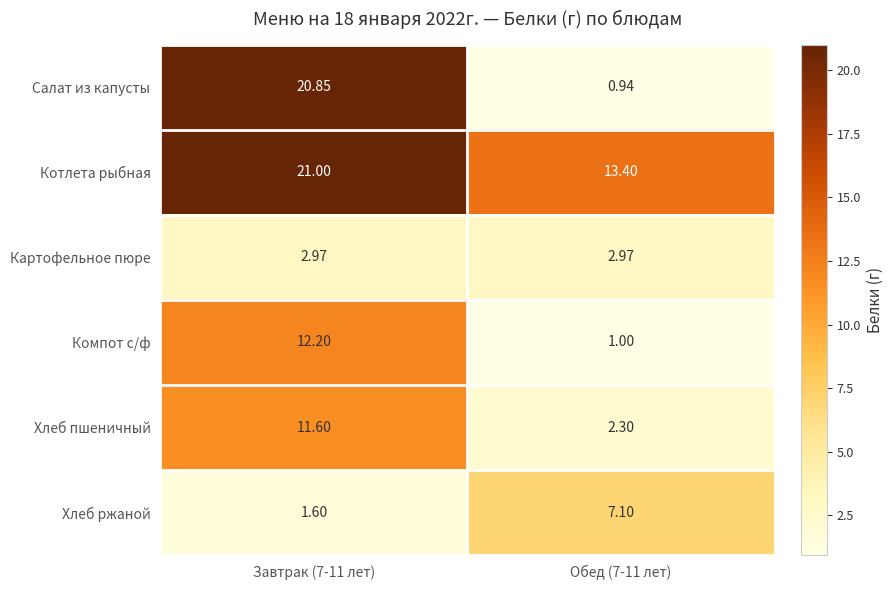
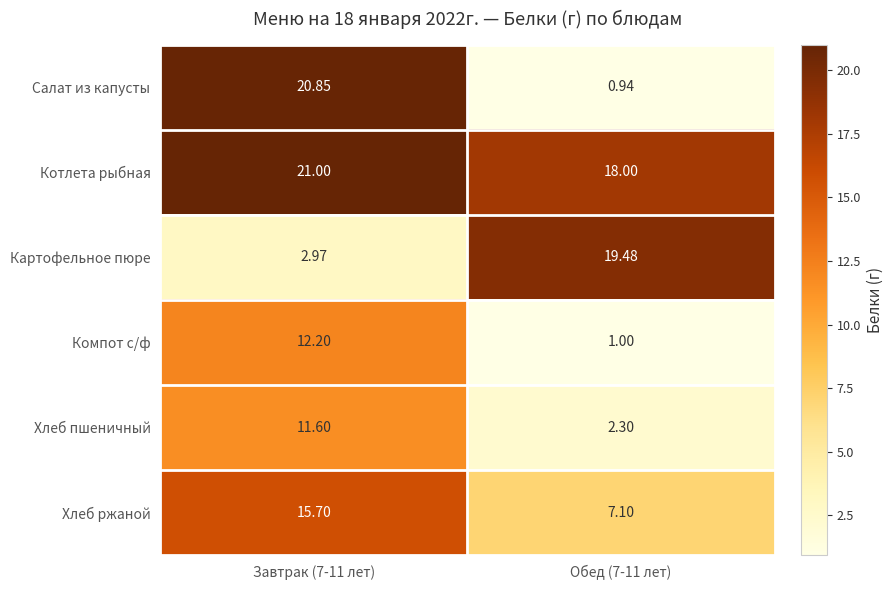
  {
    "Салат из капусты": {
      "Завтрак (7-11 лет)": 20.85,
      "Обед (7-11 лет)": 0.94
    },
    "Котлета рыбная": {
      "Завтрак (7-11 лет)": 21.00,
-     "Обед (7-11 лет)": 13.40
+     "Обед (7-11 лет)": 18.00
    },
    "Картофельное пюре": {
      "Завтрак (7-11 лет)": 2.97,
-     "Обед (7-11 лет)": 2.97
+     "Обед (7-11 лет)": 19.48
    },
    "Компот с/ф": {
      "Завтрак (7-11 лет)": 12.20,
      "Обед (7-11 лет)": 1.00
    },
    "Хлеб пшеничный": {
      "Завтрак (7-11 лет)": 11.60,
      "Обед (7-11 лет)": 2.30
    },
    "Хлеб ржаной": {
-     "Завтрак (7-11 лет)": 1.60,
+     "Завтрак (7-11 лет)": 15.70,
      "Обед (7-11 лет)": 7.10
    }
  }
